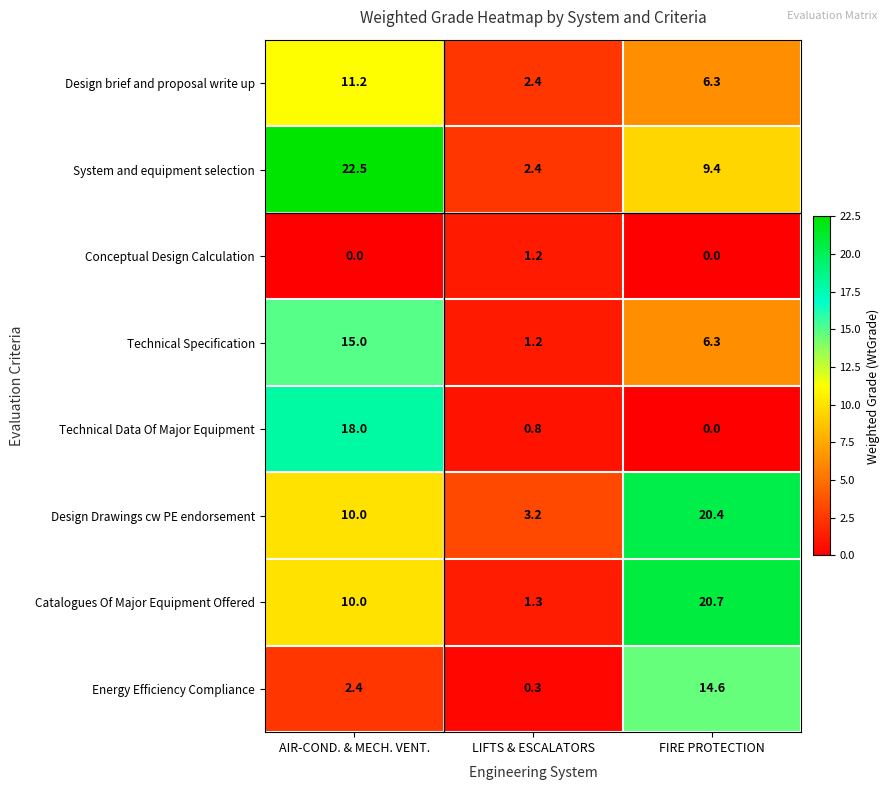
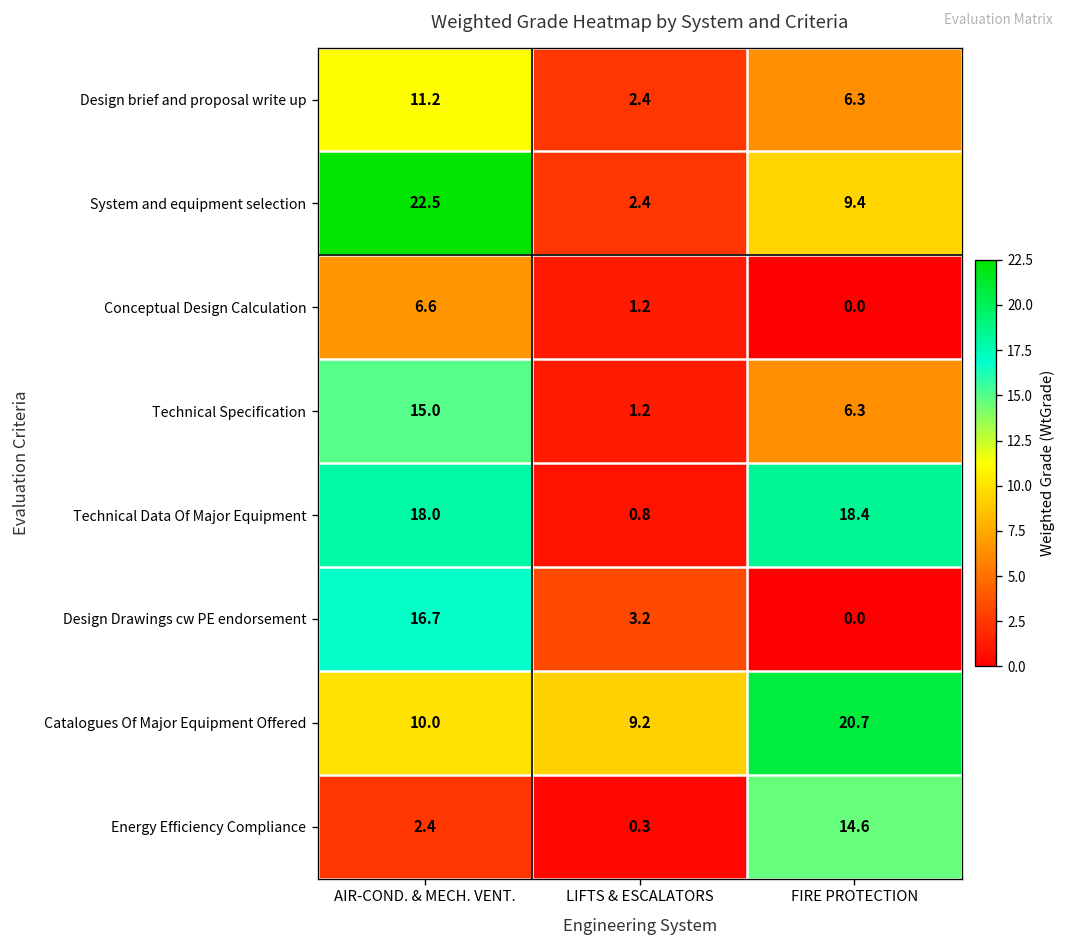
  {
    "Design brief and proposal write up": {
      "AIR-COND. & MECH. VENT.": 11.2,
      "LIFTS & ESCALATORS": 2.4,
      "FIRE PROTECTION": 6.3
    },
    "System and equipment selection": {
      "AIR-COND. & MECH. VENT.": 22.5,
      "LIFTS & ESCALATORS": 2.4,
      "FIRE PROTECTION": 9.4
    },
    "Conceptual Design Calculation": {
-     "AIR-COND. & MECH. VENT.": 0.0,
+     "AIR-COND. & MECH. VENT.": 6.6,
      "LIFTS & ESCALATORS": 1.2,
      "FIRE PROTECTION": 0.0
    },
    "Technical Specification": {
      "AIR-COND. & MECH. VENT.": 15.0,
      "LIFTS & ESCALATORS": 1.2,
      "FIRE PROTECTION": 6.3
    },
    "Technical Data Of Major Equipment": {
      "AIR-COND. & MECH. VENT.": 18.0,
      "LIFTS & ESCALATORS": 0.8,
-     "FIRE PROTECTION": 0.0
+     "FIRE PROTECTION": 18.4
    },
    "Design Drawings cw PE endorsement": {
-     "AIR-COND. & MECH. VENT.": 10.0,
+     "AIR-COND. & MECH. VENT.": 16.7,
      "LIFTS & ESCALATORS": 3.2,
-     "FIRE PROTECTION": 20.4
+     "FIRE PROTECTION": 0.0
    },
    "Catalogues Of Major Equipment Offered": {
      "AIR-COND. & MECH. VENT.": 10.0,
-     "LIFTS & ESCALATORS": 1.3,
+     "LIFTS & ESCALATORS": 9.2,
      "FIRE PROTECTION": 20.7
    },
    "Energy Efficiency Compliance": {
      "AIR-COND. & MECH. VENT.": 2.4,
      "LIFTS & ESCALATORS": 0.3,
      "FIRE PROTECTION": 14.6
    }
  }
